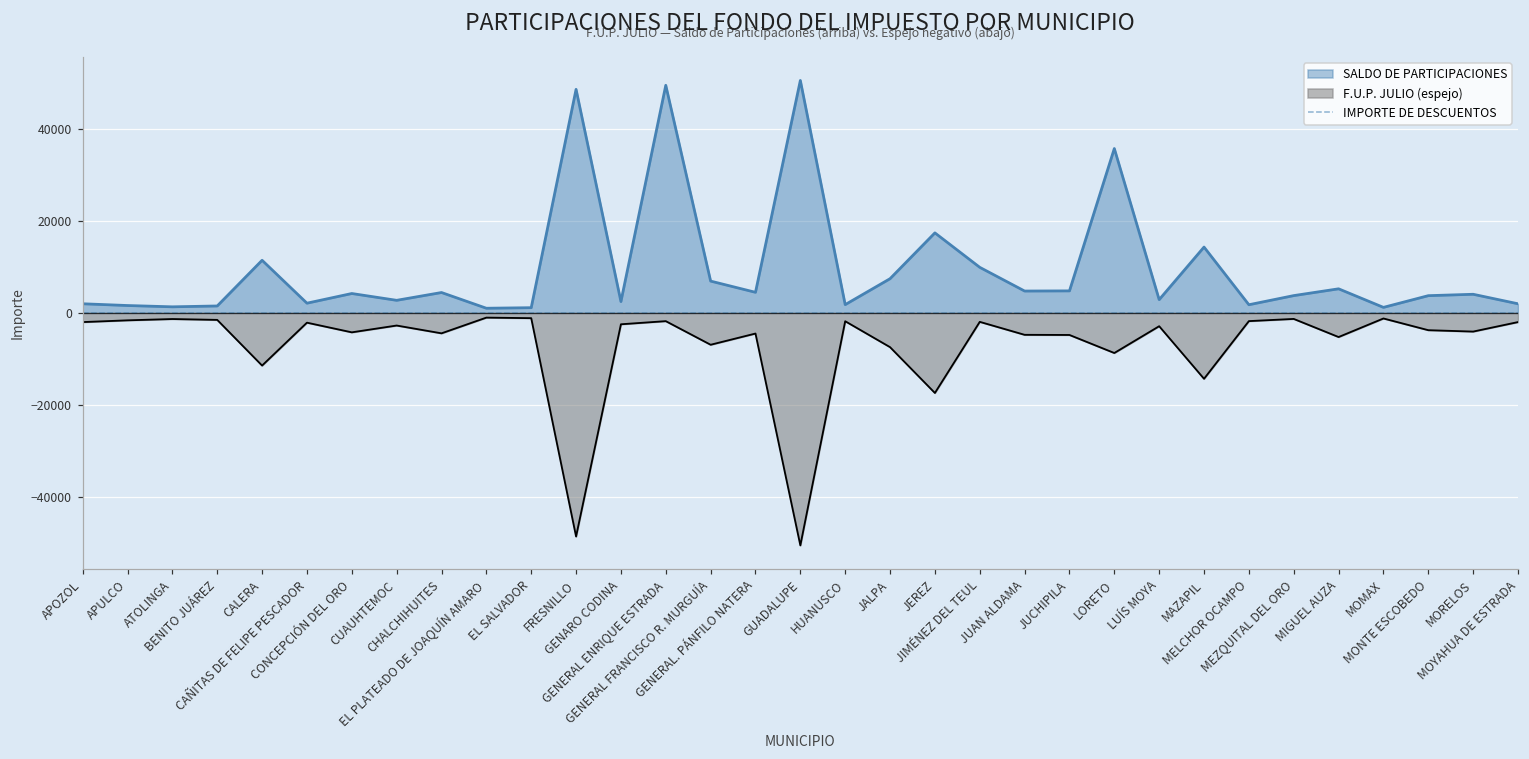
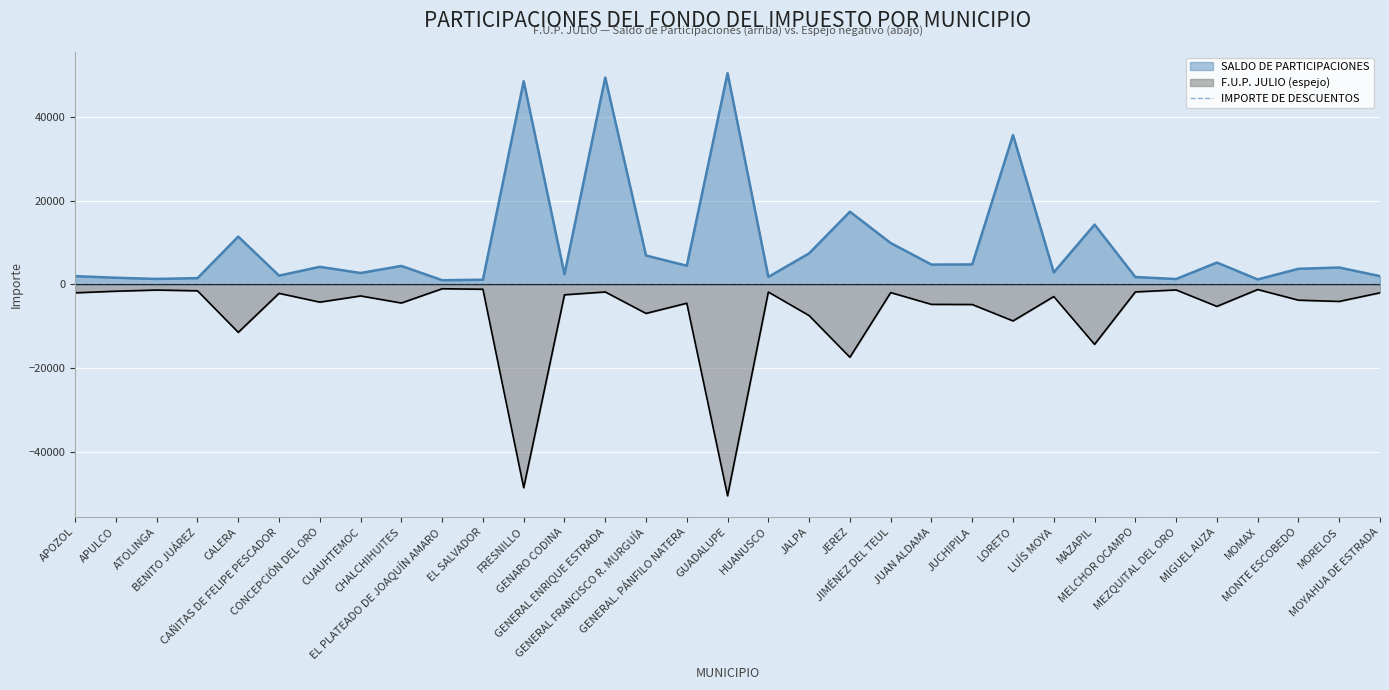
  {
    "SALDO DE PARTICIPACIONES": {
      "APOZOL": 2000,
      "APULCO": 2000,
      "ATOLINGA": 1000,
      "BENITO JUÁREZ": 2000,
      "CALERA": 11000,
      "CAÑITAS DE FELIPE PESCADOR": 2000,
      "CONCEPCIÓN DEL ORO": 4000,
      "CUAUHTEMOC": 3000,
      "CHALCHIHUITES": 4000,
      "EL PLATEADO DE JOAQUÍN AMARO": 1000,
      "EL SALVADOR": 1000,
      "FRESNILLO": 49000,
      "GENARO CODINA": 2000,
      "GENERAL ENRIQUE ESTRADA": 50000,
      "GENERAL FRANCISCO R. MURGUÍA": 7000,
      "GENERAL. PÁNFILO NATERA": 4000,
      "GUADALUPE": 51000,
      "HUANUSCO": 2000,
      "JALPA": 7000,
      "JEREZ": 17000,
      "JIMÉNEZ DEL TEUL": 10000,
      "JUAN ALDAMA": 5000,
      "JUCHIPILA": 5000,
      "LORETO": 36000,
      "LUÍS MOYA": 3000,
      "MAZAPIL": 14000,
      "MELCHOR OCAMPO": 2000,
-     "MEZQUITAL DEL ORO": 4000,
+     "MEZQUITAL DEL ORO": 1000,
      "MIGUEL AUZA": 5000,
      "MOMAX": 1000,
      "MONTE ESCOBEDO": 4000,
      "MORELOS": 4000,
      "MOYAHUA DE ESTRADA": 2000
    },
    "F.U.P. JULIO (espejo)": {
      "APOZOL": 0,
      "APULCO": 0,
      "ATOLINGA": 0,
      "BENITO JUÁREZ": 0,
      "CALERA": 0,
      "CAÑITAS DE FELIPE PESCADOR": 0,
      "CONCEPCIÓN DEL ORO": 0,
      "CUAUHTEMOC": 0,
      "CHALCHIHUITES": 0,
      "EL PLATEADO DE JOAQUÍN AMARO": 0,
      "EL SALVADOR": 0,
      "FRESNILLO": 0,
      "GENARO CODINA": 0,
      "GENERAL ENRIQUE ESTRADA": 0,
      "GENERAL FRANCISCO R. MURGUÍA": 0,
      "GENERAL. PÁNFILO NATERA": 0,
      "GUADALUPE": 0,
      "HUANUSCO": 0,
      "JALPA": 0,
      "JEREZ": 0,
      "JIMÉNEZ DEL TEUL": 0,
      "JUAN ALDAMA": 0,
      "JUCHIPILA": 0,
      "LORETO": 0,
      "LUÍS MOYA": 0,
      "MAZAPIL": 0,
      "MELCHOR OCAMPO": 0,
      "MEZQUITAL DEL ORO": 0,
      "MIGUEL AUZA": 0,
      "MOMAX": 0,
      "MONTE ESCOBEDO": 0,
      "MORELOS": 0,
      "MOYAHUA DE ESTRADA": 0
    }
  }
